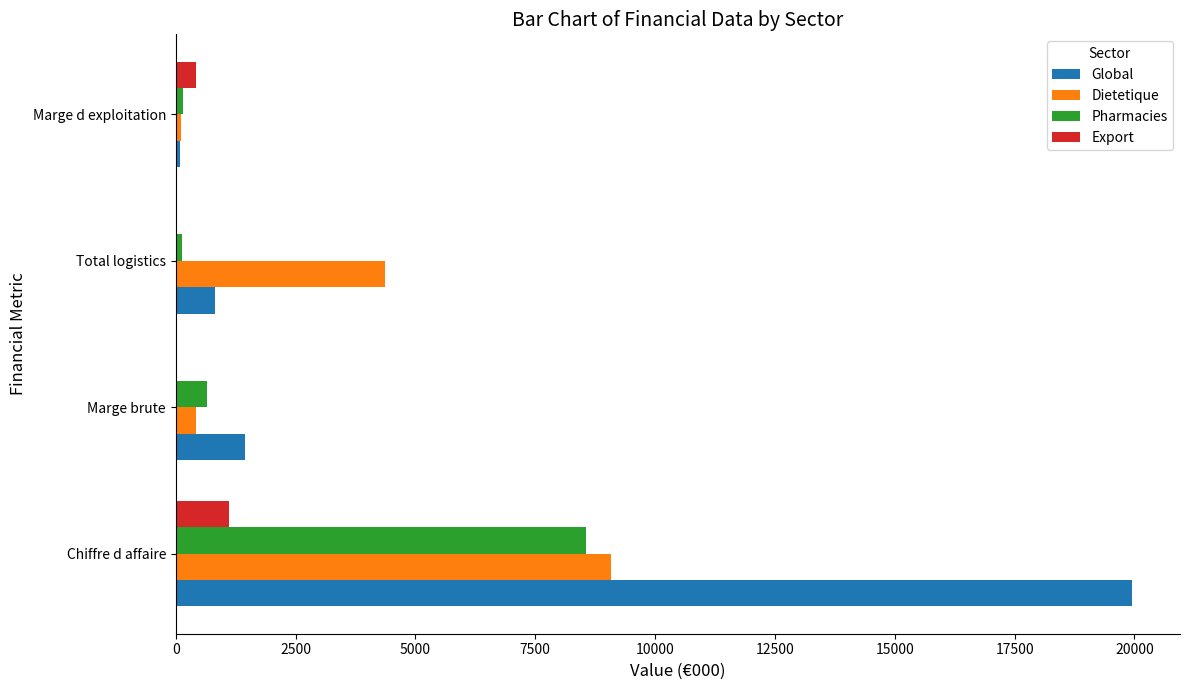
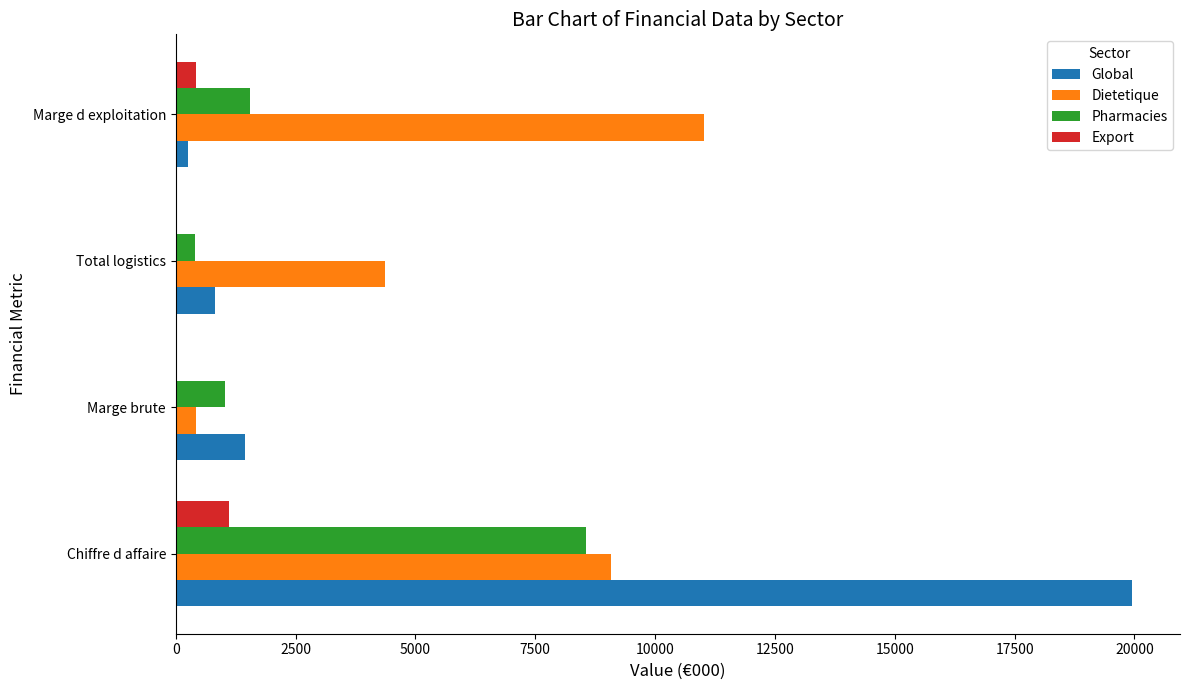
  {
    "Global": {
-     "Marge d exploitation": 100,
+     "Marge d exploitation": 300,
      "Total logistics": 800,
      "Marge brute": 1400,
      "Chiffre d affaire": 20000
    },
    "Dietetique": {
-     "Marge d exploitation": 100,
+     "Marge d exploitation": 11000,
      "Total logistics": 4400,
      "Marge brute": 400,
      "Chiffre d affaire": 9100
    },
    "Pharmacies": {
-     "Marge d exploitation": 200,
-     "Total logistics": 100,
-     "Marge brute": 600,
+     "Marge d exploitation": 1600,
+     "Total logistics": 400,
+     "Marge brute": 1000,
      "Chiffre d affaire": 8600
    },
    "Export": {
      "Marge d exploitation": 400,
      "Total logistics": 0,
      "Marge brute": 0,
      "Chiffre d affaire": 1100
    }
  }
